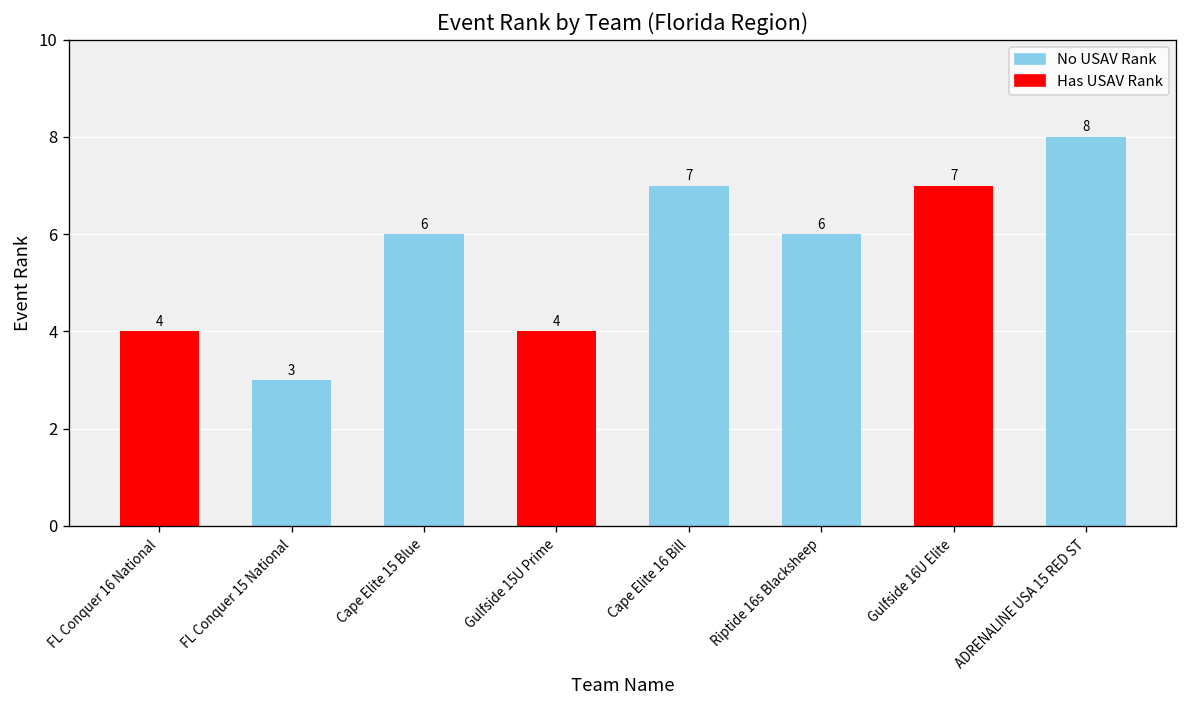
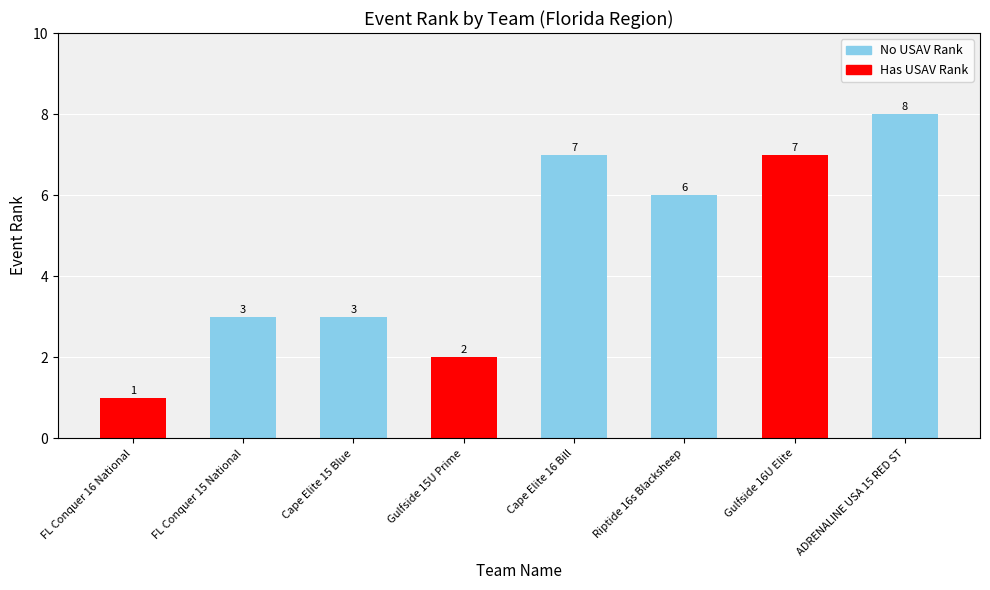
  {
-   "FL Conquer 16 National": 4,
+   "FL Conquer 16 National": 1,
    "FL Conquer 15 National": 3,
-   "Cape Elite 15 Blue": 6,
-   "Gulfside 15U Prime": 4,
+   "Cape Elite 15 Blue": 3,
+   "Gulfside 15U Prime": 2,
    "Cape Elite 16 Bill": 7,
    "Riptide 16s Blacksheep": 6,
    "Gulfside 16U Elite": 7,
    "ADRENALINE USA 15 RED ST": 8
  }
